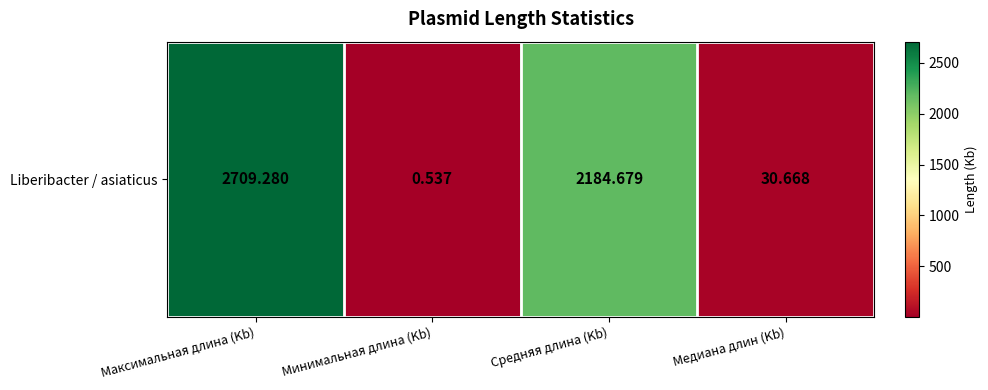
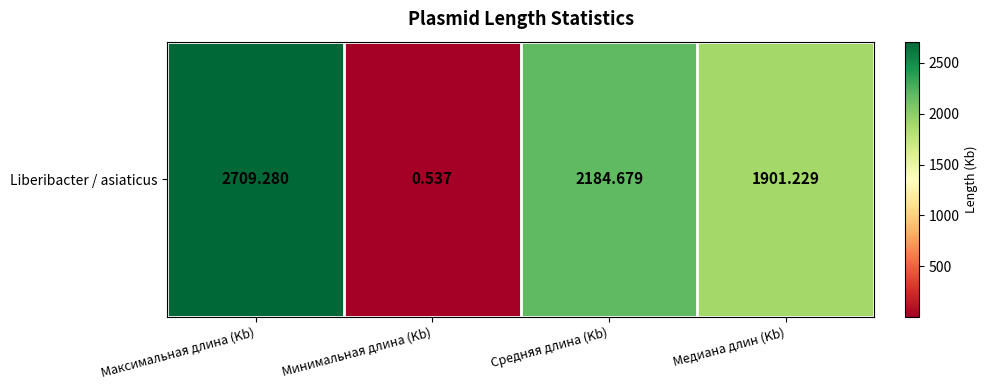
  {
    "Liberibacter / asiaticus": {
      "Максимальная длина (Kb)": 2709.280,
      "Минимальная длина (Kb)": 0.537,
      "Средняя длина (Kb)": 2184.679,
-     "Медиана длин (Kb)": 30.668
+     "Медиана длин (Kb)": 1901.229
    }
  }
